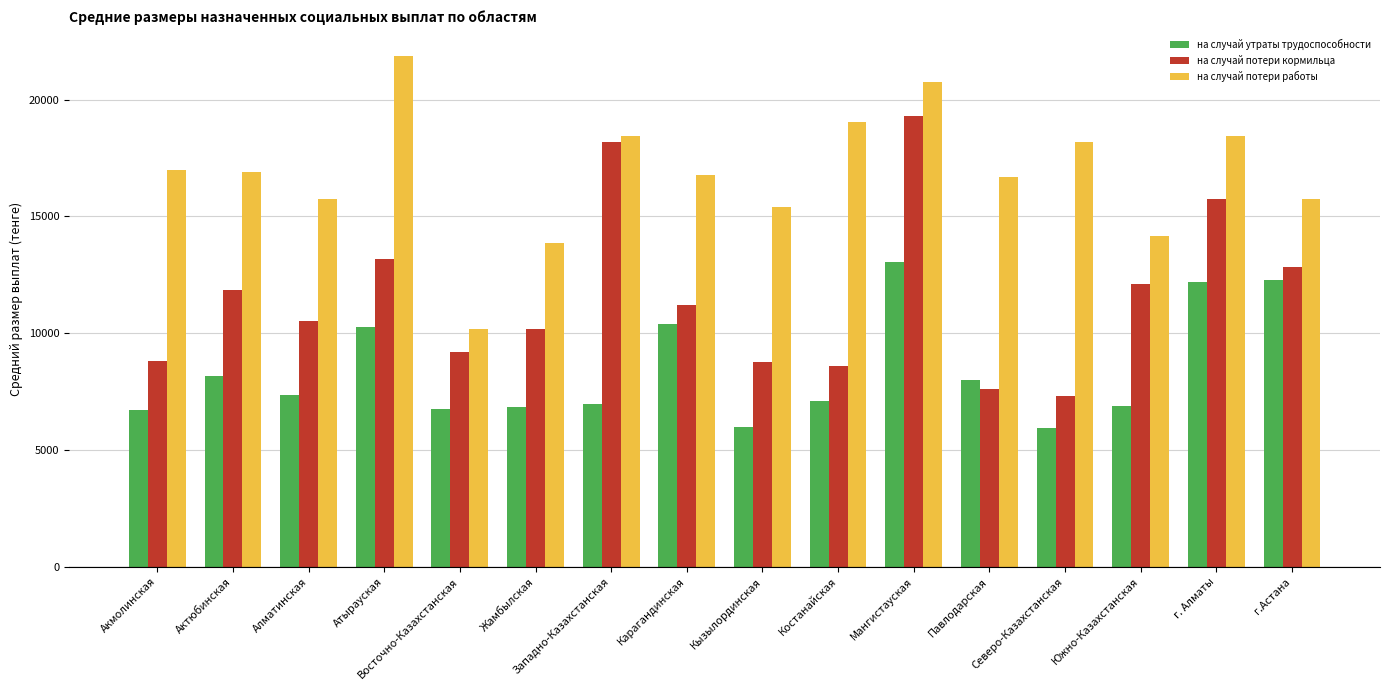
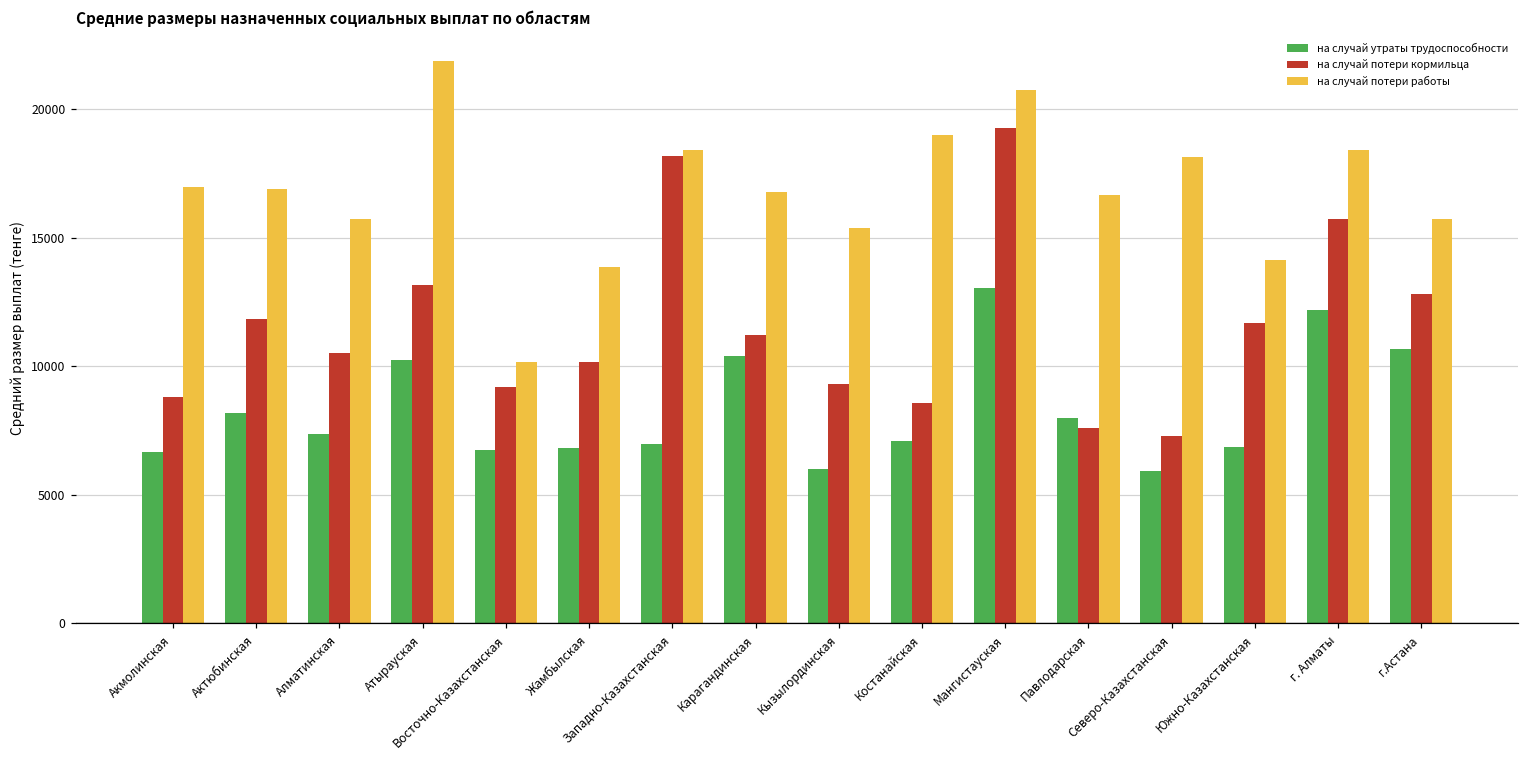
  {
    "на случай утраты трудоспособности": {
      "Акмолинская": 6700,
      "Актюбинская": 8200,
      "Алматинская": 7400,
      "Атырауская": 10300,
      "Восточно-Казахстанская": 6700,
      "Жамбылская": 6800,
      "Западно-Казахстанская": 7000,
      "Карагандинская": 10400,
      "Кызылординская": 6000,
      "Костанайская": 7100,
      "Мангистауская": 13100,
      "Павлодарская": 8000,
      "Северо-Казахстанская": 5900,
      "Южно-Казахстанская": 6900,
      "г. Алматы": 12200,
-     "г.Астана": 12300
+     "г.Астана": 10700
    },
    "на случай потери кормильца": {
      "Акмолинская": 8800,
      "Актюбинская": 11800,
      "Алматинская": 10500,
      "Атырауская": 13200,
      "Восточно-Казахстанская": 9200,
      "Жамбылская": 10200,
      "Западно-Казахстанская": 18200,
      "Карагандинская": 11200,
-     "Кызылординская": 8800,
+     "Кызылординская": 9300,
      "Костанайская": 8600,
      "Мангистауская": 19300,
      "Павлодарская": 7600,
      "Северо-Казахстанская": 7300,
-     "Южно-Казахстанская": 12100,
+     "Южно-Казахстанская": 11700,
      "г. Алматы": 15700,
      "г.Астана": 12800
    },
    "на случай потери работы": {
      "Акмолинская": 17000,
      "Актюбинская": 16900,
      "Алматинская": 15700,
      "Атырауская": 21900,
      "Восточно-Казахстанская": 10200,
      "Жамбылская": 13900,
      "Западно-Казахстанская": 18400,
      "Карагандинская": 16800,
      "Кызылординская": 15400,
      "Костанайская": 19000,
      "Мангистауская": 20700,
      "Павлодарская": 16700,
      "Северо-Казахстанская": 18200,
      "Южно-Казахстанская": 14200,
      "г. Алматы": 18400,
      "г.Астана": 15700
    }
  }
